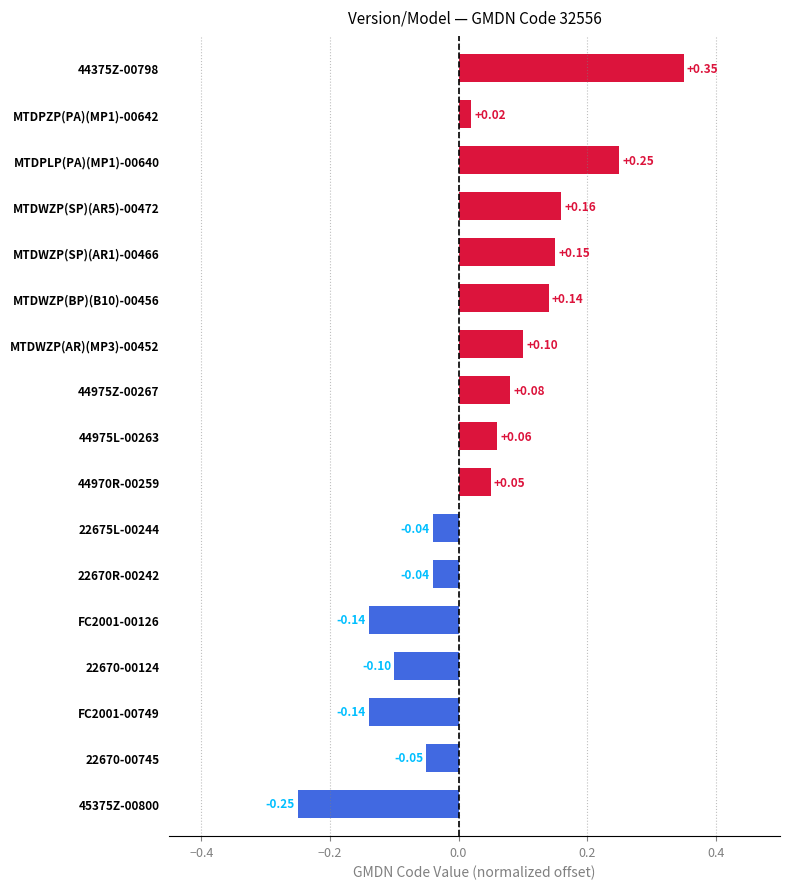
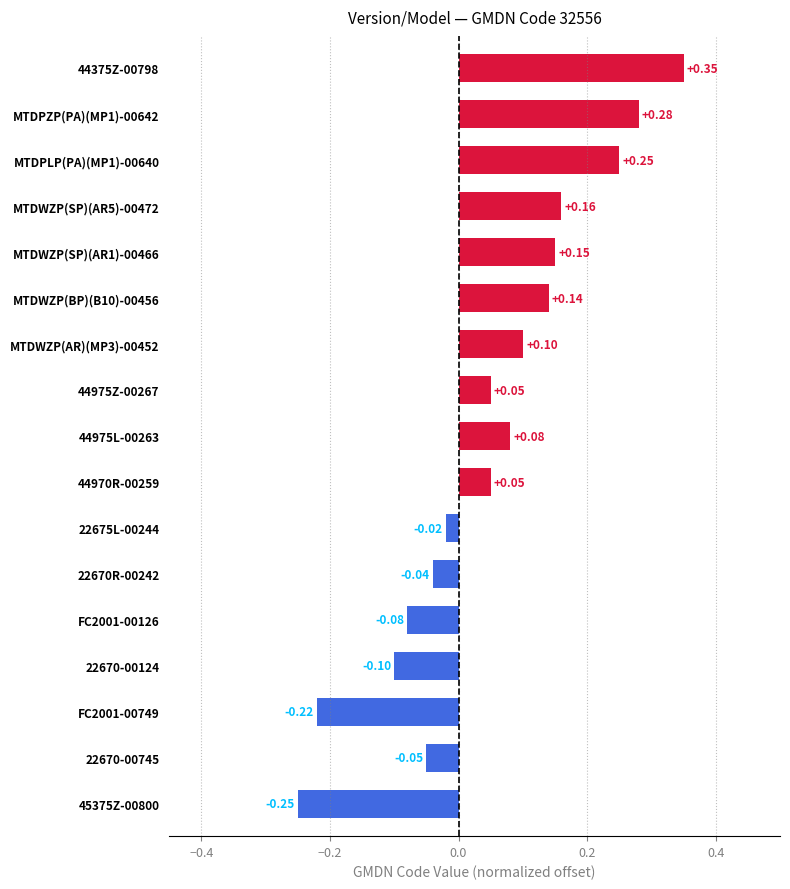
  {
    "44375Z-00798": "+0.35",
-   "MTDPZP(PA)(MP1)-00642": "+0.02",
+   "MTDPZP(PA)(MP1)-00642": "+0.28",
    "MTDPLP(PA)(MP1)-00640": "+0.25",
    "MTDWZP(SP)(AR5)-00472": "+0.16",
    "MTDWZP(SP)(AR1)-00466": "+0.15",
    "MTDWZP(BP)(B10)-00456": "+0.14",
    "MTDWZP(AR)(MP3)-00452": "+0.10",
-   "44975Z-00267": "+0.08",
-   "44975L-00263": "+0.06",
+   "44975Z-00267": "+0.05",
+   "44975L-00263": "+0.08",
    "44970R-00259": "+0.05",
-   "22675L-00244": "-0.04",
+   "22675L-00244": "-0.02",
    "22670R-00242": "-0.04",
-   "FC2001-00126": "-0.14",
+   "FC2001-00126": "-0.08",
    "22670-00124": "-0.10",
-   "FC2001-00749": "-0.14",
+   "FC2001-00749": "-0.22",
    "22670-00745": "-0.05",
    "45375Z-00800": "-0.25"
  }
